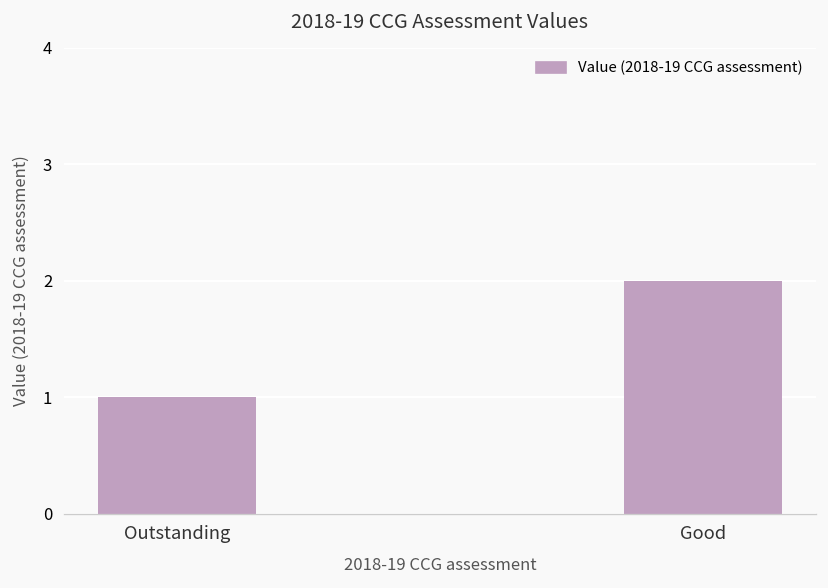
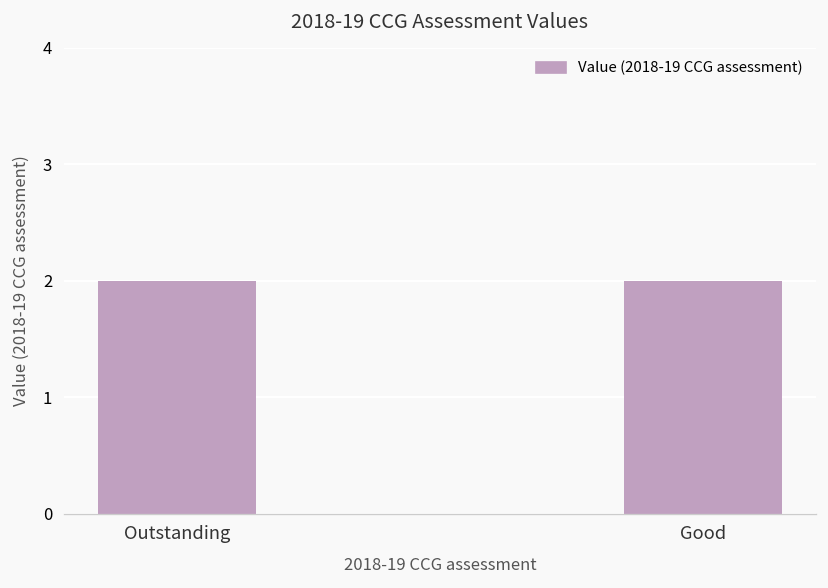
  {
-   "Outstanding": 1,
+   "Outstanding": 2,
    "Good": 2
  }
